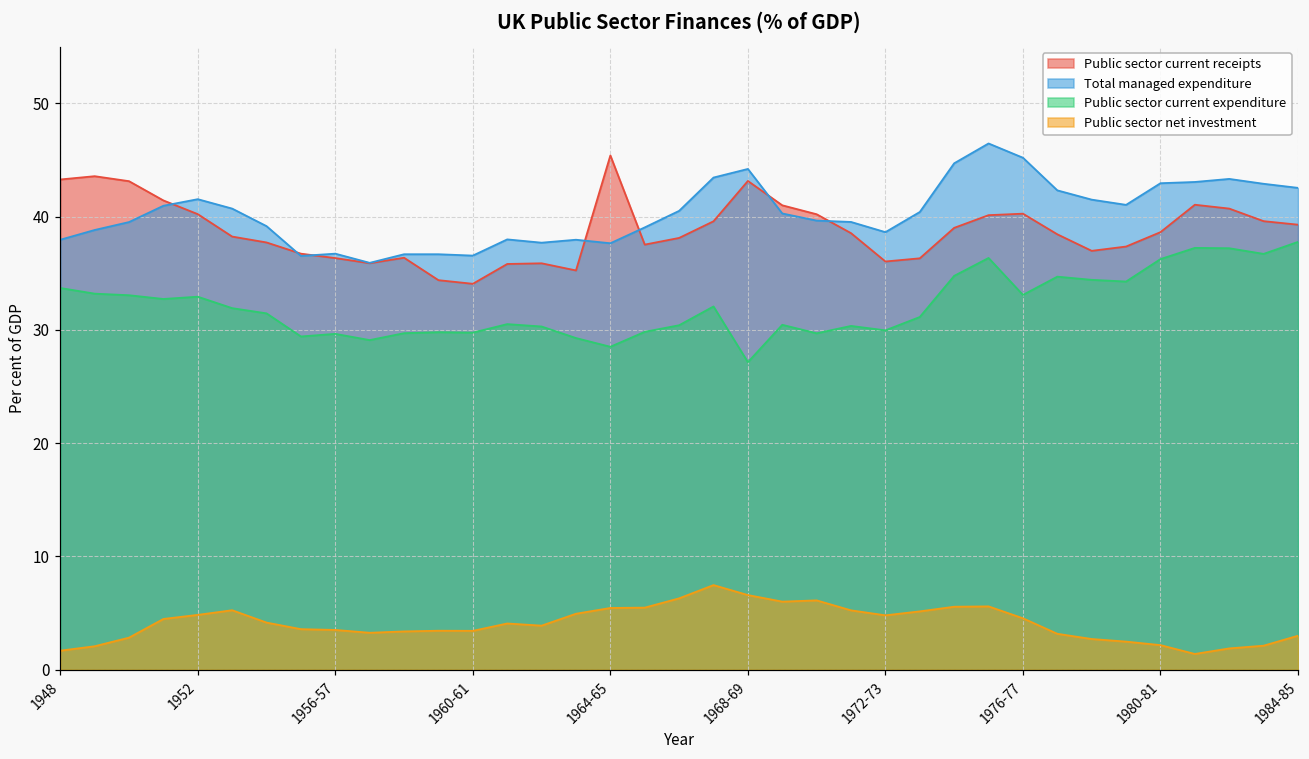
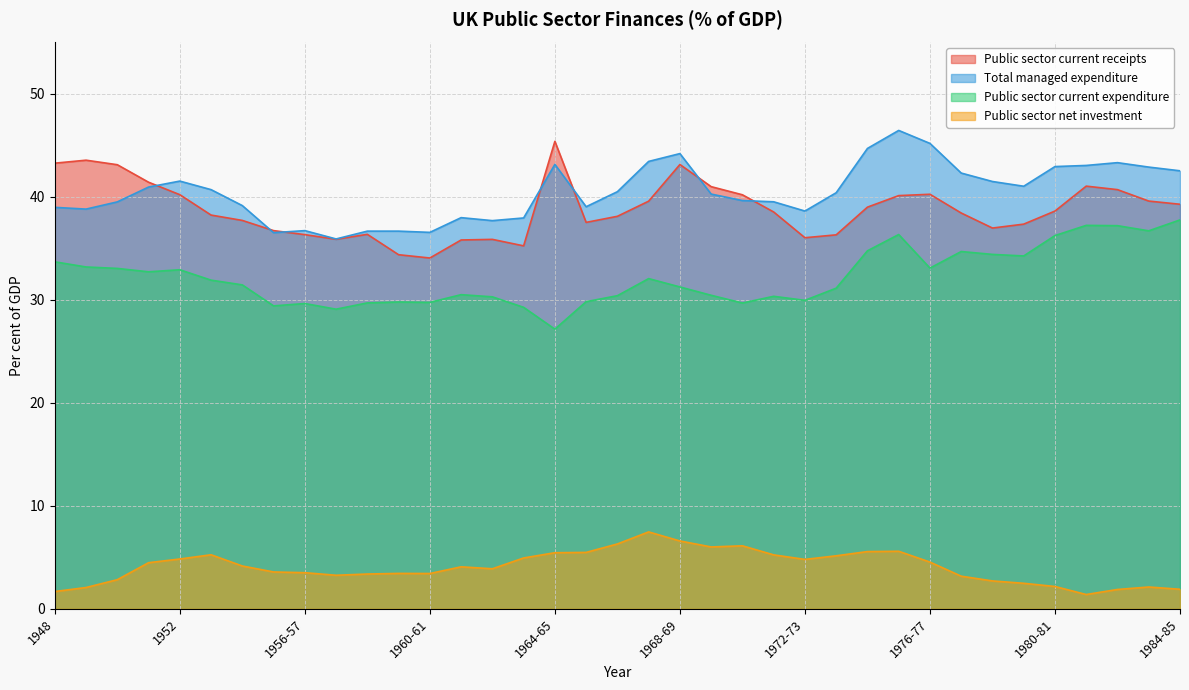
  {
    "Public sector current receipts": {
      "1948": 43.3,
      "1952": 40.2,
      "1956-57": 36.3,
      "1960-61": 34.1,
      "1964-65": 45.4,
      "1968-69": 43.2,
      "1972-73": 36.0,
      "1976-77": 40.3,
      "1980-81": 38.6,
      "1984-85": 39.3
    },
    "Total managed expenditure": {
-     "1948": 38.0,
+     "1948": 39.0,
      "1952": 41.5,
      "1956-57": 36.7,
      "1960-61": 36.6,
-     "1964-65": 37.7,
+     "1964-65": 43.2,
      "1968-69": 44.2,
      "1972-73": 38.6,
      "1976-77": 45.2,
      "1980-81": 43.0,
      "1984-85": 42.5
    },
    "Public sector current expenditure": {
      "1948": 33.7,
      "1952": 32.9,
      "1956-57": 29.7,
      "1960-61": 29.8,
-     "1964-65": 28.5,
-     "1968-69": 27.2,
+     "1964-65": 27.2,
+     "1968-69": 31.3,
      "1972-73": 30.0,
      "1976-77": 33.1,
      "1980-81": 36.3,
      "1984-85": 37.8
    },
    "Public sector net investment": {
      "1948": 1.7,
      "1952": 4.8,
      "1956-57": 3.5,
      "1960-61": 3.4,
      "1964-65": 5.5,
      "1968-69": 6.6,
      "1972-73": 4.8,
      "1976-77": 4.5,
      "1980-81": 2.2,
-     "1984-85": 3.0
+     "1984-85": 1.9
    }
  }
